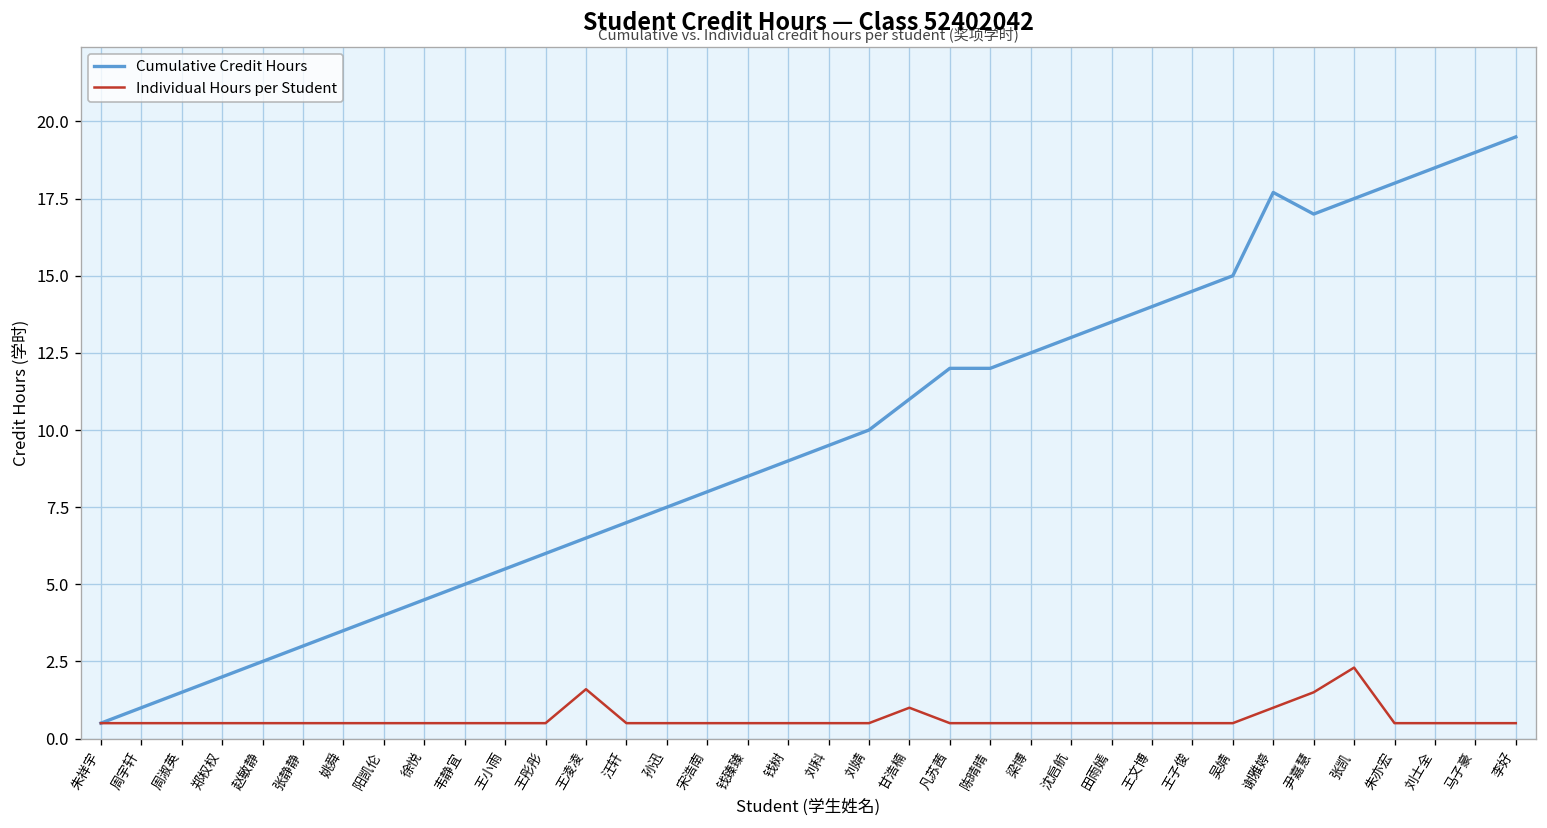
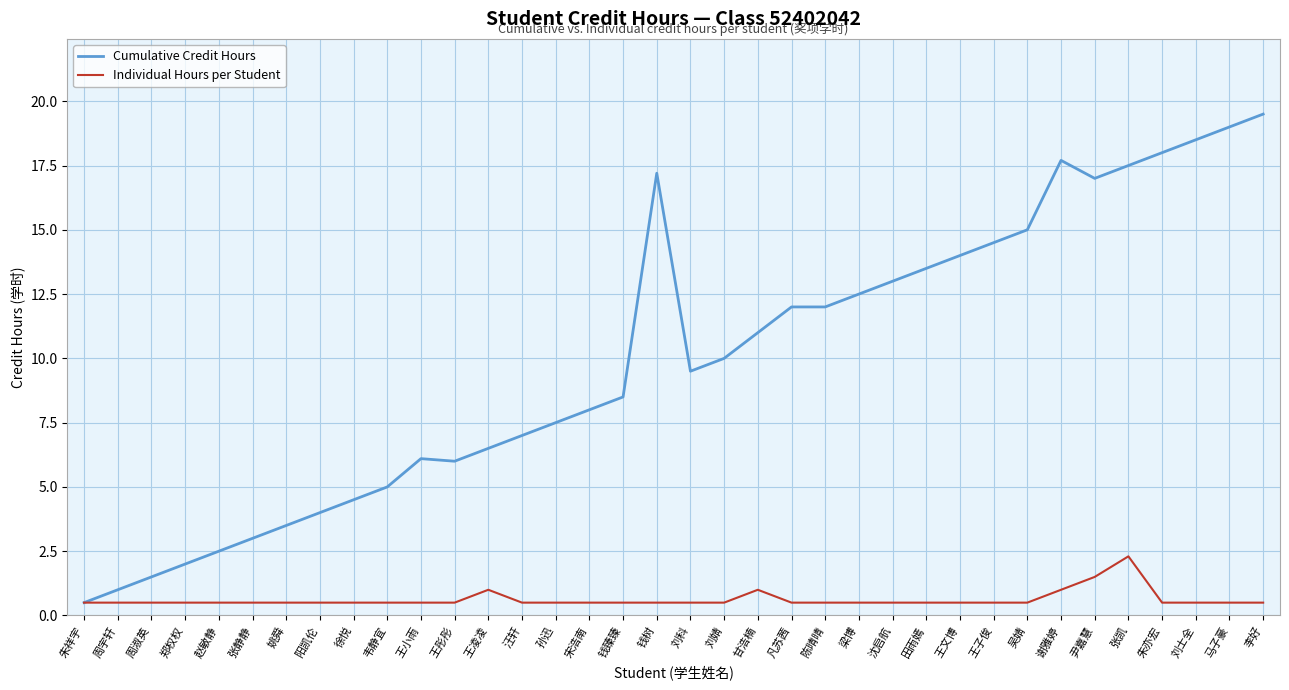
  {
    "Cumulative Credit Hours": {
      "周宇轩": 1.0,
      "周淑英": 1.5,
      "郑权权": 2.0,
      "赵敏静": 2.5,
      "张静静": 3.0,
      "姚舜": 3.5,
      "阳凯伦": 4.0,
      "徐悦": 4.5,
      "韦静宜": 5.0,
-     "王小雨": 5.5,
+     "王小雨": 6.1,
      "王彤彤": 6.0,
      "王凌凌": 6.5,
      "汪轩": 7.0,
      "孙迅": 7.5,
      "宋浩南": 8.0,
      "钱臻臻": 8.5,
-     "钱树": 9.0,
+     "钱树": 17.2,
      "刘科": 9.5,
      "刘婧": 10.0,
      "甘浩楠": 11.0,
      "凡苏茜": 12.0,
      "陈晴晴": 12.0,
      "梁博": 12.5,
      "沈启航": 13.0,
      "田雨嫣": 13.5,
      "王文博": 14.0,
      "王子俊": 14.5,
      "吴婧": 15.0,
      "谢雅婷": 17.7,
      "尹嘉慧": 17.0,
      "张凯": 17.5,
      "朱亦宏": 18.0,
      "刘士全": 18.5,
      "马子豪": 19.0,
      "李好": 19.5
    },
    "Individual Hours per Student": {
      "周宇轩": 0.5,
      "周淑英": 0.5,
      "郑权权": 0.5,
      "赵敏静": 0.5,
      "张静静": 0.5,
      "姚舜": 0.5,
      "阳凯伦": 0.5,
      "徐悦": 0.5,
      "韦静宜": 0.5,
      "王小雨": 0.5,
      "王彤彤": 0.5,
-     "王凌凌": 1.6,
+     "王凌凌": 1.0,
      "汪轩": 0.5,
      "孙迅": 0.5,
      "宋浩南": 0.5,
      "钱臻臻": 0.5,
      "钱树": 0.5,
      "刘科": 0.5,
      "刘婧": 0.5,
      "甘浩楠": 1.0,
      "凡苏茜": 0.5,
      "陈晴晴": 0.5,
      "梁博": 0.5,
      "沈启航": 0.5,
      "田雨嫣": 0.5,
      "王文博": 0.5,
      "王子俊": 0.5,
      "吴婧": 0.5,
      "谢雅婷": 1.0,
      "尹嘉慧": 1.5,
      "张凯": 2.3,
      "朱亦宏": 0.5,
      "刘士全": 0.5,
      "马子豪": 0.5,
      "李好": 0.5
    }
  }
